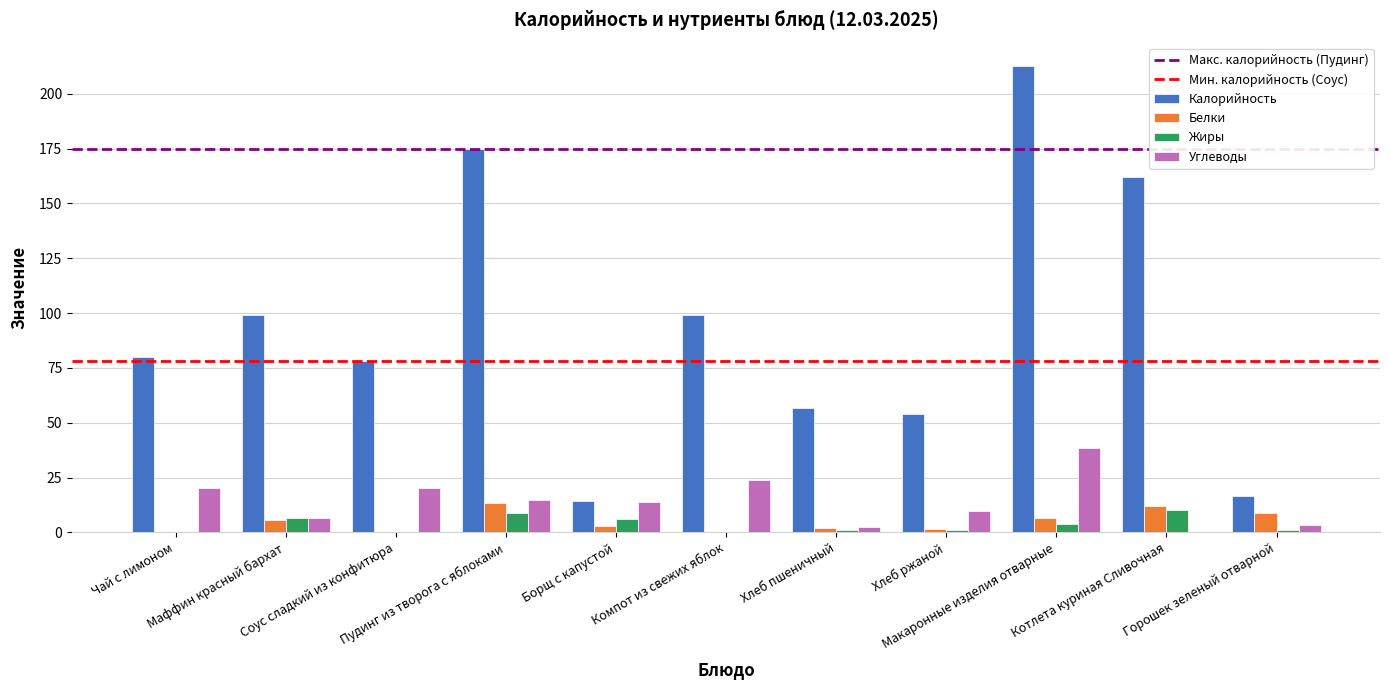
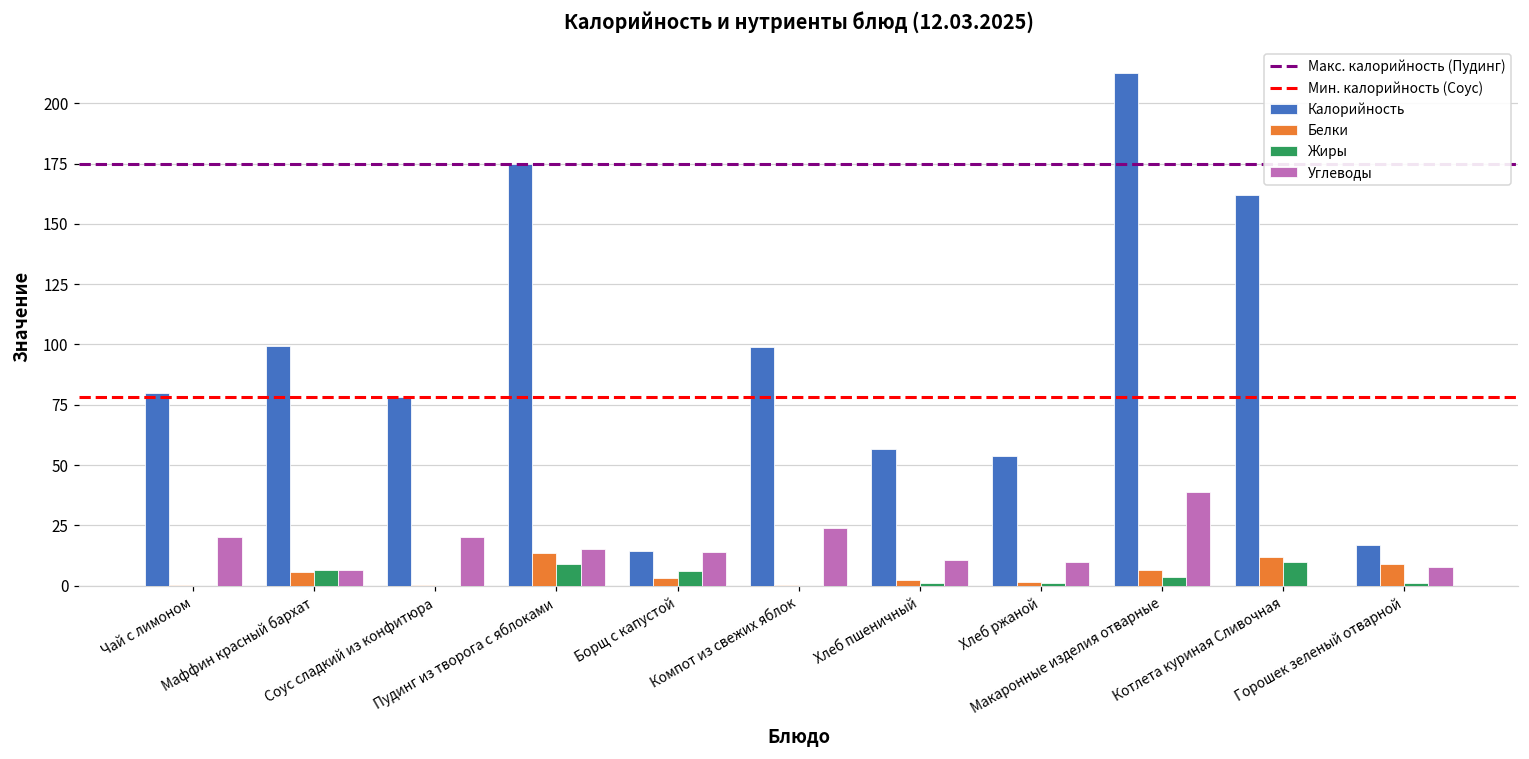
  {
    "Калорийность": {
      "Чай с лимоном": 80,
      "Маффин красный бархат": 99,
      "Соус сладкий из конфитюра": 78,
      "Пудинг из творога с яблоками": 175,
      "Борщ с капустой": 14,
      "Компот из свежих яблок": 99,
      "Хлеб пшеничный": 57,
      "Хлеб ржаной": 54,
      "Макаронные изделия отварные": 213,
      "Котлета куриная Сливочная": 162,
      "Горошек зеленый отварной": 17
    },
    "Белки": {
      "Маффин красный бархат": 5,
      "Пудинг из творога с яблоками": 13,
      "Борщ с капустой": 3,
      "Хлеб пшеничный": 2,
      "Хлеб ржаной": 2,
      "Макаронные изделия отварные": 6,
      "Котлета куриная Сливочная": 12,
      "Горошек зеленый отварной": 9
    },
    "Жиры": {
      "Чай с лимоном": 0,
      "Маффин красный бархат": 7,
      "Соус сладкий из конфитюра": 0,
      "Пудинг из творога с яблоками": 9,
      "Борщ с капустой": 6,
      "Компот из свежих яблок": 0,
      "Макаронные изделия отварные": 4,
      "Котлета куриная Сливочная": 10
    },
    "Углеводы": {
      "Чай с лимоном": 20,
      "Маффин красный бархат": 6,
      "Соус сладкий из конфитюра": 20,
      "Пудинг из творога с яблоками": 15,
      "Борщ с капустой": 14,
      "Компот из свежих яблок": 24,
-     "Хлеб пшеничный": 2,
+     "Хлеб пшеничный": 11,
      "Хлеб ржаной": 10,
      "Макаронные изделия отварные": 39,
      "Котлета куриная Сливочная": 0,
-     "Горошек зеленый отварной": 3
+     "Горошек зеленый отварной": 8
    }
  }
